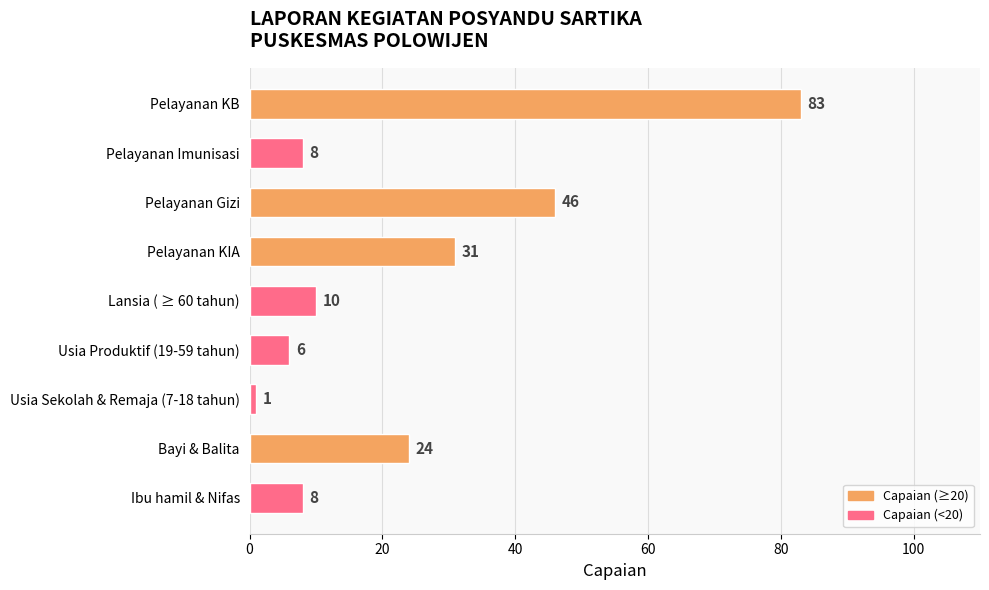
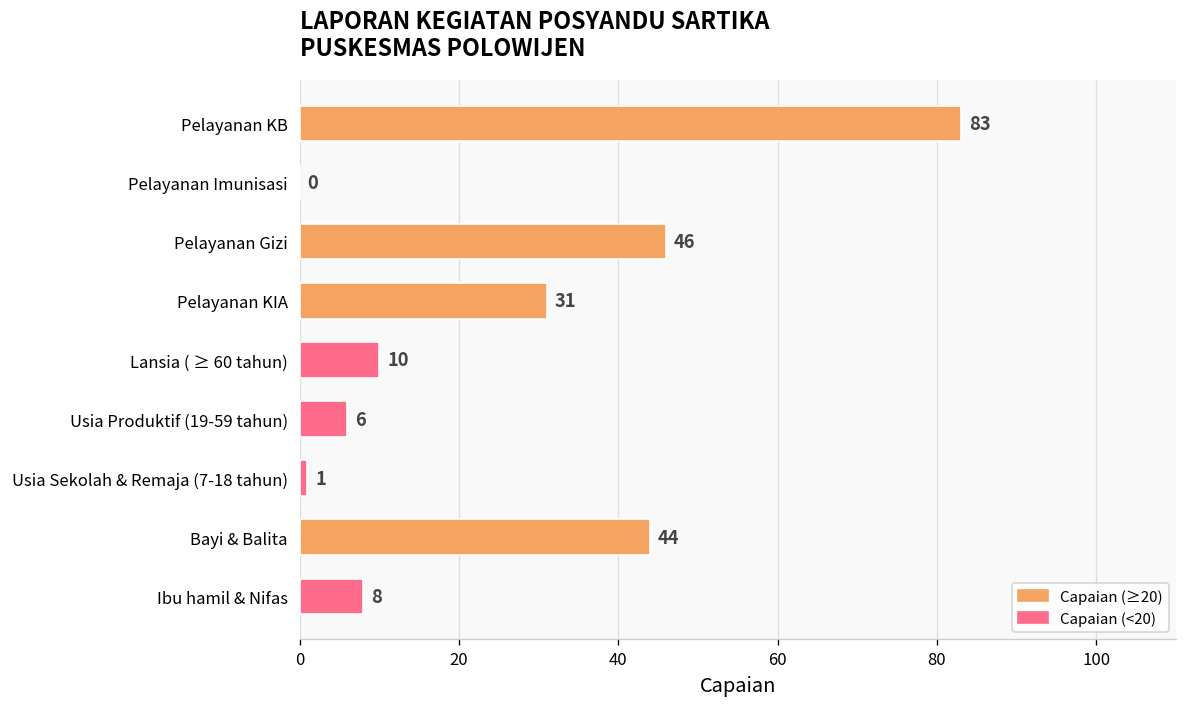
  {
    "Pelayanan KB": 83,
-   "Pelayanan Imunisasi": 8,
+   "Pelayanan Imunisasi": 0,
    "Pelayanan Gizi": 46,
    "Pelayanan KIA": 31,
    "Lansia ( ≥ 60 tahun)": 10,
    "Usia Produktif (19-59 tahun)": 6,
    "Usia Sekolah & Remaja (7-18 tahun)": 1,
-   "Bayi & Balita": 24,
+   "Bayi & Balita": 44,
    "Ibu hamil & Nifas": 8
  }
